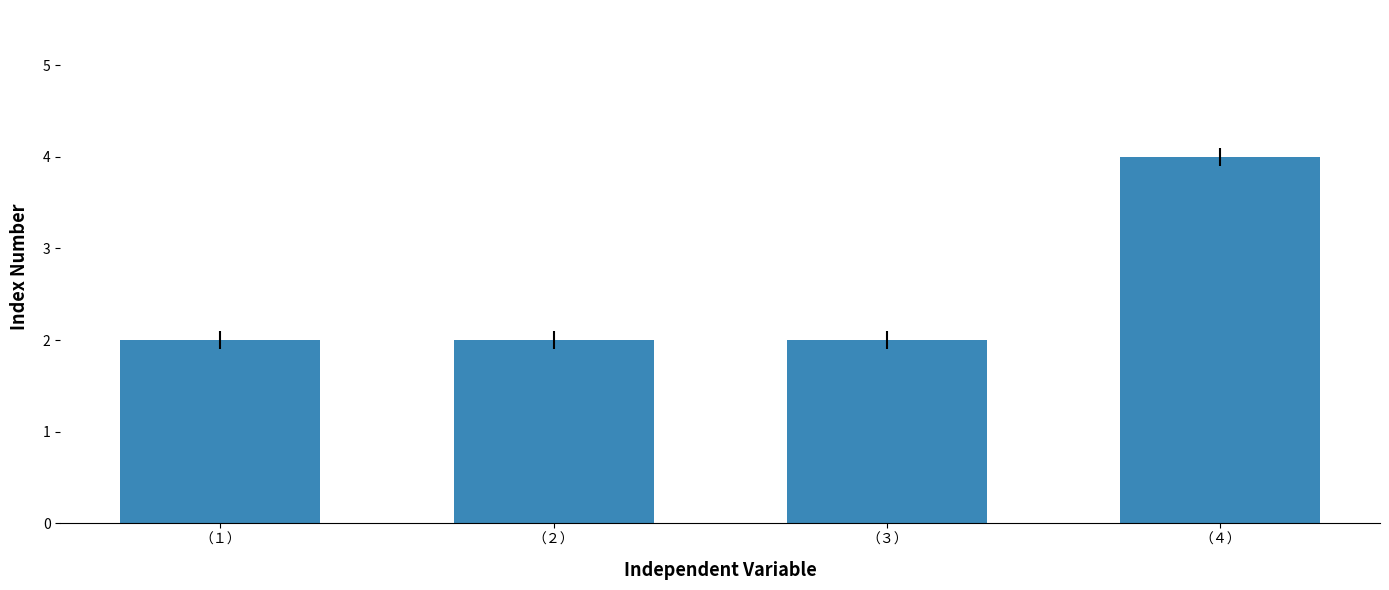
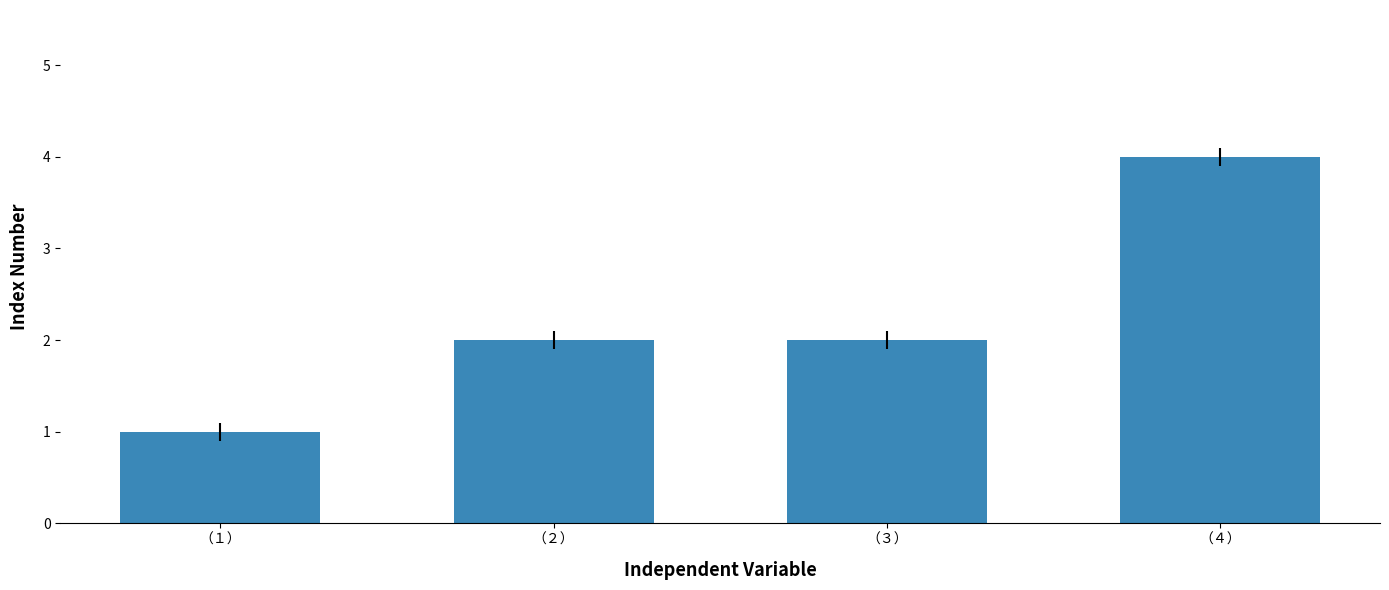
  {
-   "（１）": 2,
+   "（１）": 1,
    "（２）": 2,
    "（３）": 2,
    "（４）": 4
  }
